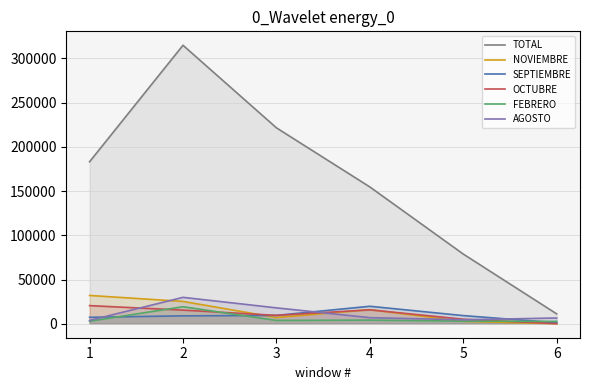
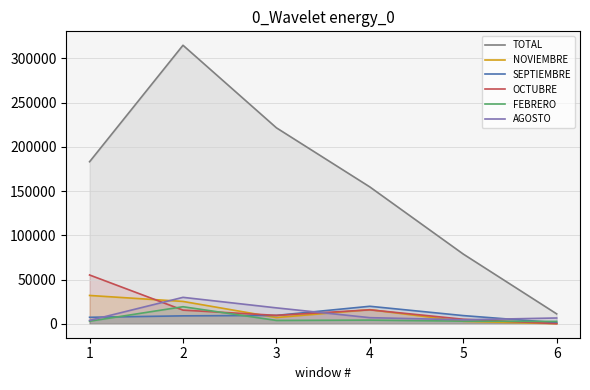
  {
    "NOVIEMBRE": {
      "1": 30000,
      "2": 30000
    },
    "OCTUBRE": {
-     "1": 20000,
+     "1": 60000,
      "2": 20000
    },
    "FEBRERO": {
      "2": 20000,
      "3": 0
    }
  }
